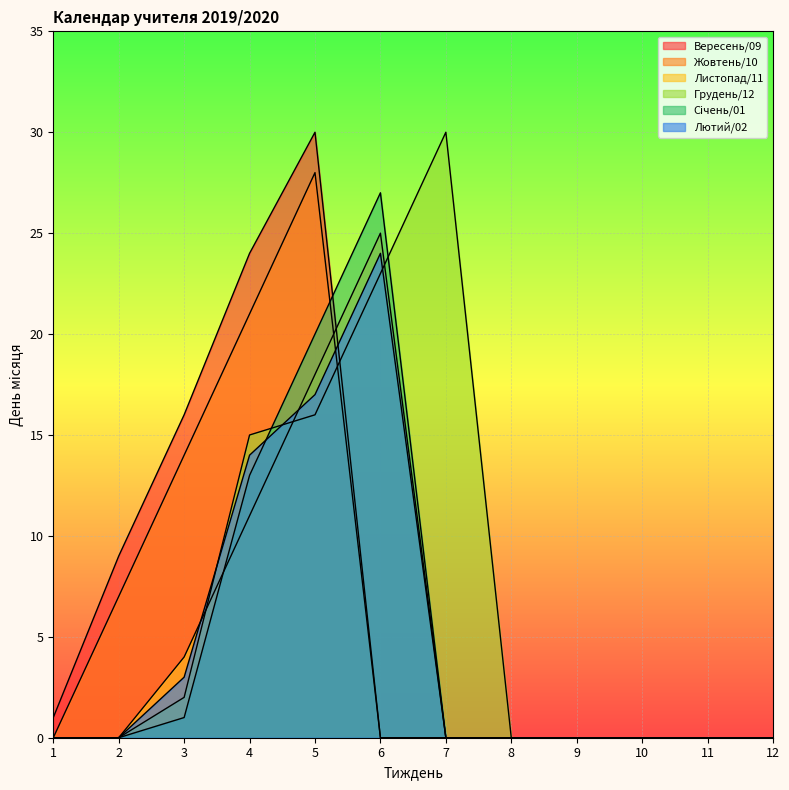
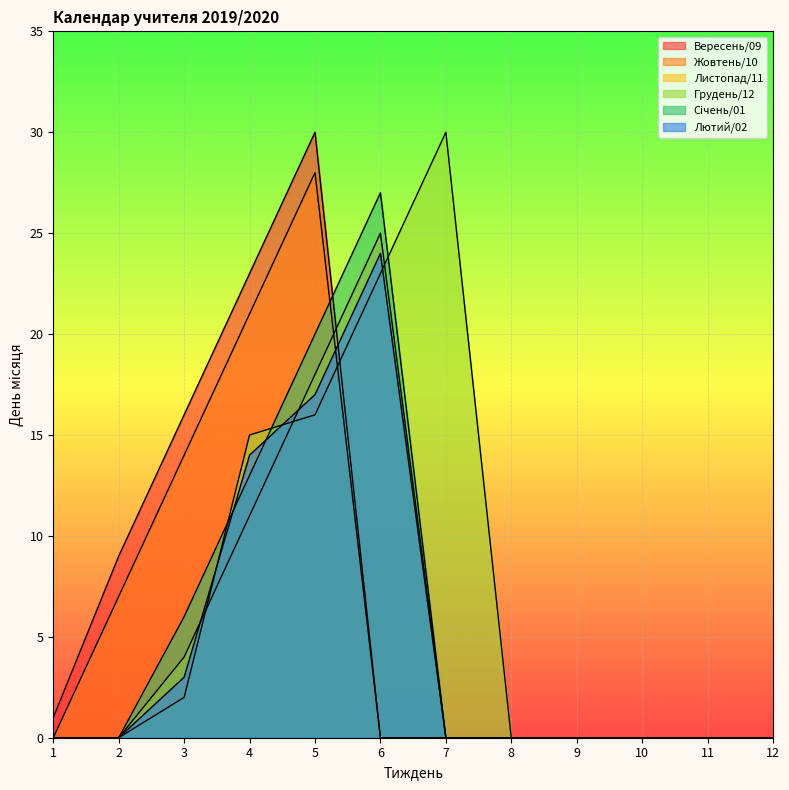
  {
    "Вересень/09": {
      "1": 1,
      "2": 9,
      "3": 16,
-     "4": 24,
+     "4": 23,
      "5": 30
    },
    "Грудень/12": {
      "3": 2,
      "4": 15,
      "5": 16,
      "6": 23,
      "7": 30
    },
    "Січень/01": {
-     "3": 1,
+     "3": 6,
      "4": 13,
      "5": 20,
      "6": 27
    },
    "Лютий/02": {
      "3": 3,
      "4": 14,
      "5": 17,
      "6": 24
    }
  }
